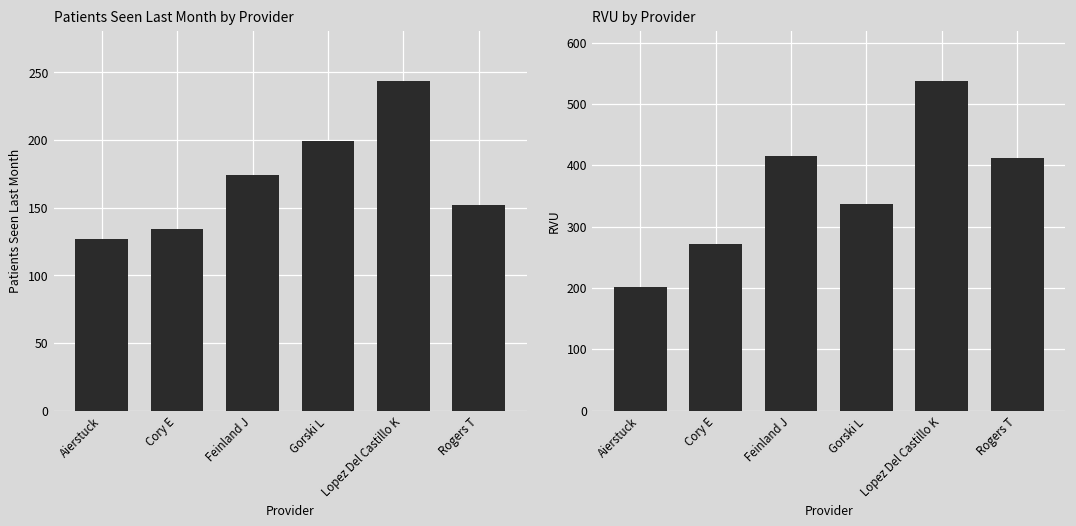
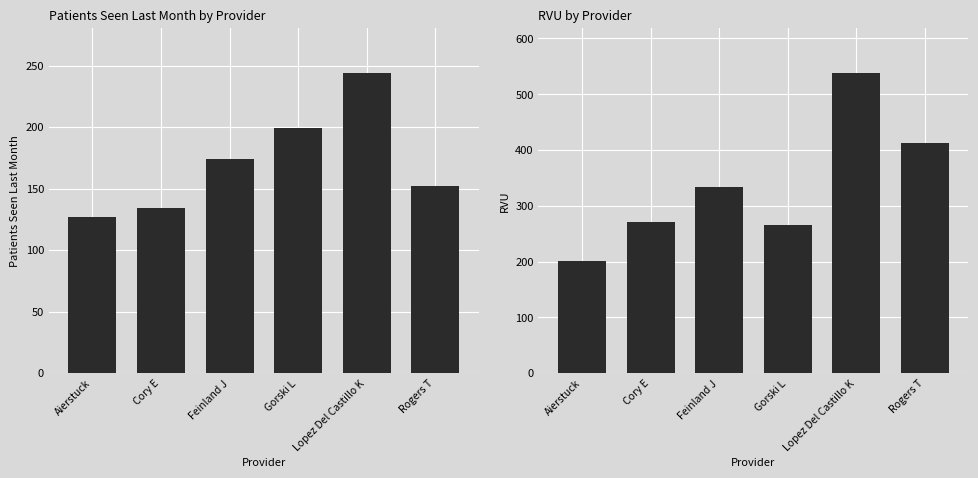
  {
    "Patients Seen Last Month by Provider": {
      "Aierstuck": 127,
      "Cory E": 134,
      "Feinland J": 174,
      "Gorski L": 199,
      "Lopez Del Castillo K": 244,
      "Rogers T": 152
    },
    "RVU by Provider": {
      "Aierstuck": 200,
      "Cory E": 270,
-     "Feinland J": 410,
-     "Gorski L": 340,
+     "Feinland J": 330,
+     "Gorski L": 270,
      "Lopez Del Castillo K": 540,
      "Rogers T": 410
    }
  }
